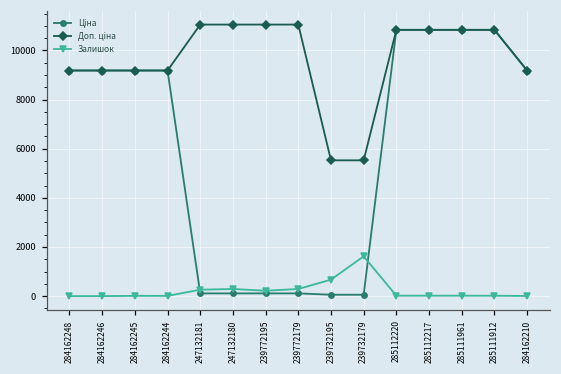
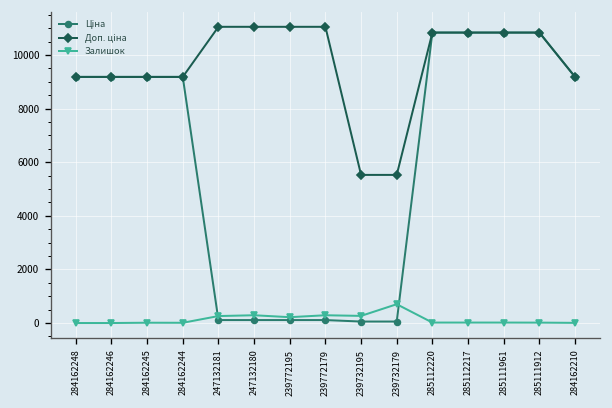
  {
    "Залишок": {
      "284162248": 0,
      "284162246": 0,
      "284162245": 0,
      "284162244": 0,
      "247132181": 300,
      "247132180": 300,
      "239772179": 300,
-     "239732195": 700,
-     "239732179": 1600,
+     "239732195": 300,
+     "239732179": 700,
      "285112220": 0,
      "285112217": 0,
      "285111961": 0,
      "285111912": 0,
      "284162210": 0
    }
  }
